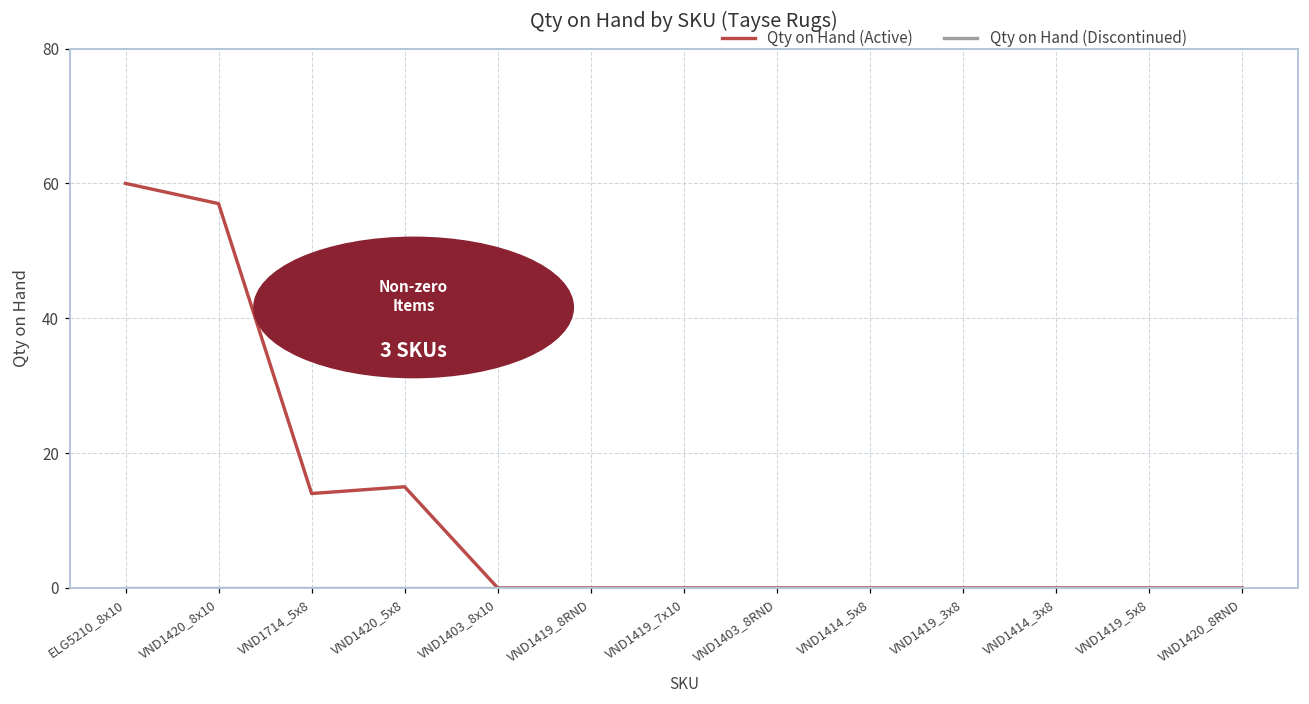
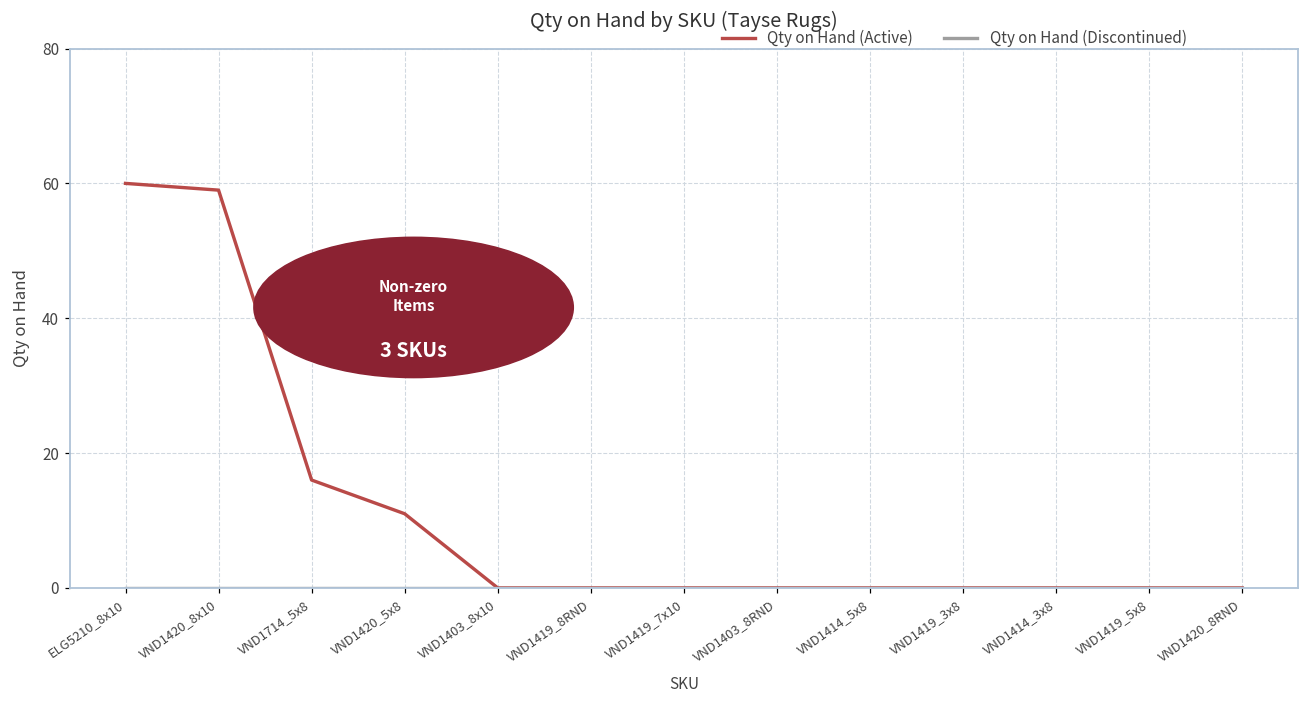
  {
    "Qty on Hand (Active)": {
      "ELG5210_8x10": 60,
-     "VND1420_8x10": 57,
-     "VND1714_5x8": 14,
-     "VND1420_5x8": 15
+     "VND1420_8x10": 59,
+     "VND1714_5x8": 16,
+     "VND1420_5x8": 11
    },
    "Qty on Hand (Discontinued)": {
      "ELG5210_8x10": 0,
      "VND1420_8x10": 0,
      "VND1714_5x8": 0,
      "VND1420_5x8": 0
    }
  }
